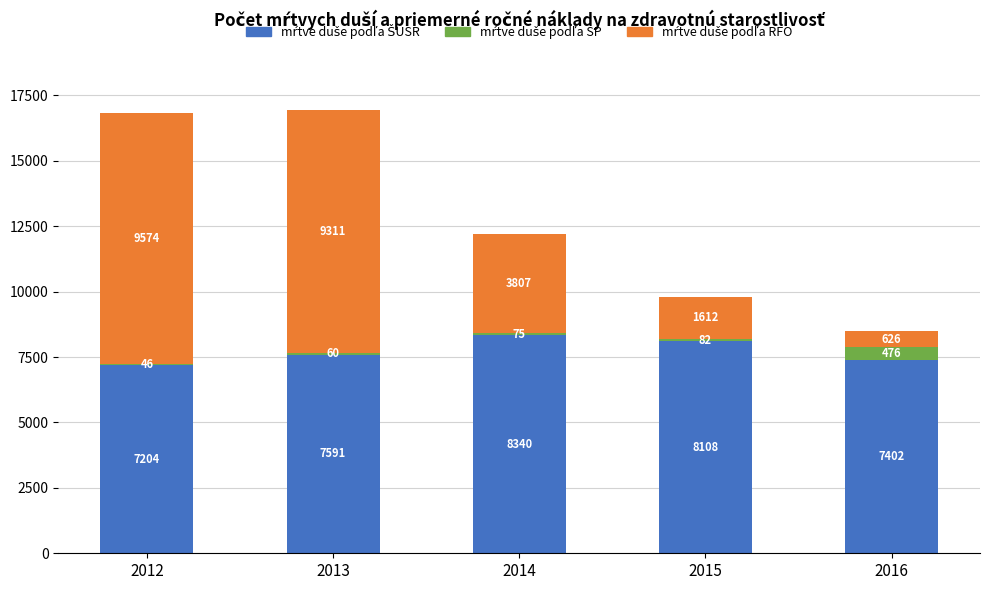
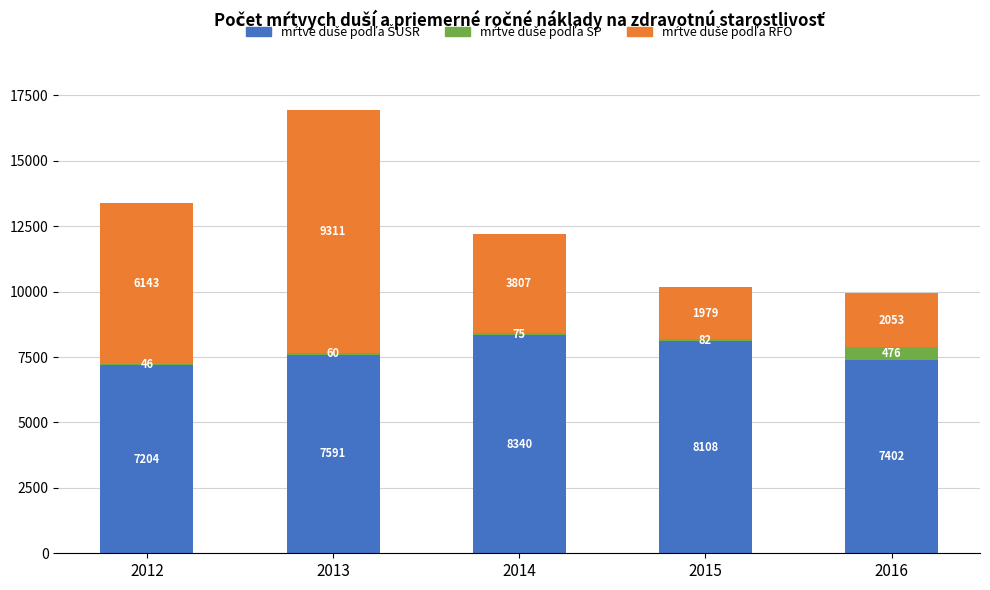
  {
    "mŕtve duše podľa ŠUSR": {
      "2012": 7204,
      "2013": 7591,
      "2014": 8340,
      "2015": 8108,
      "2016": 7402
    },
    "mŕtve duše podľa SP": {
      "2012": 46,
      "2013": 60,
      "2014": 75,
      "2015": 82,
      "2016": 476
    },
    "mŕtve duše podľa RFO": {
-     "2012": 9574,
+     "2012": 6143,
      "2013": 9311,
      "2014": 3807,
-     "2015": 1612,
-     "2016": 626
+     "2015": 1979,
+     "2016": 2053
    }
  }
